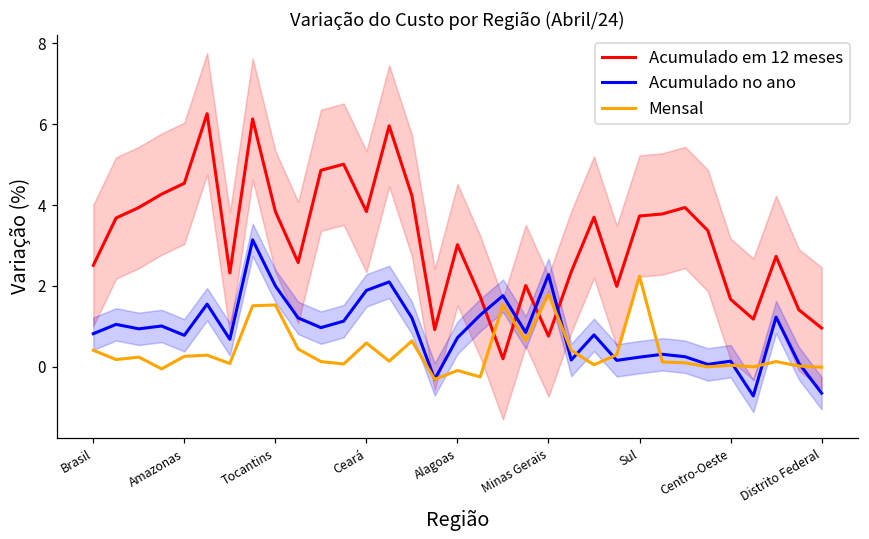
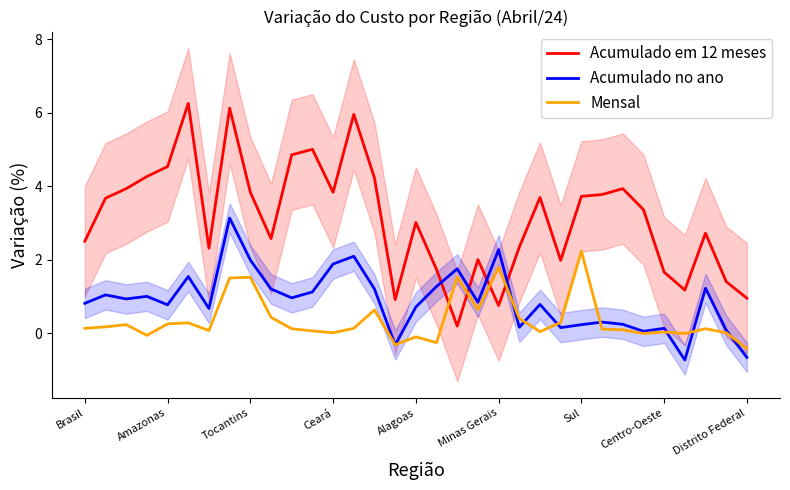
  {
    "Mensal": {
-     "Brasil": 0.4,
+     "Brasil": 0.1,
      "Amazonas": 0.3,
      "Tocantins": 1.5,
-     "Ceará": 0.6,
+     "Ceará": 0.0,
      "Alagoas": -0.1,
      "Minas Gerais": 1.8,
      "Sul": 2.2,
      "Centro-Oeste": 0.0,
-     "Distrito Federal": 0.0
+     "Distrito Federal": -0.4
    }
  }
